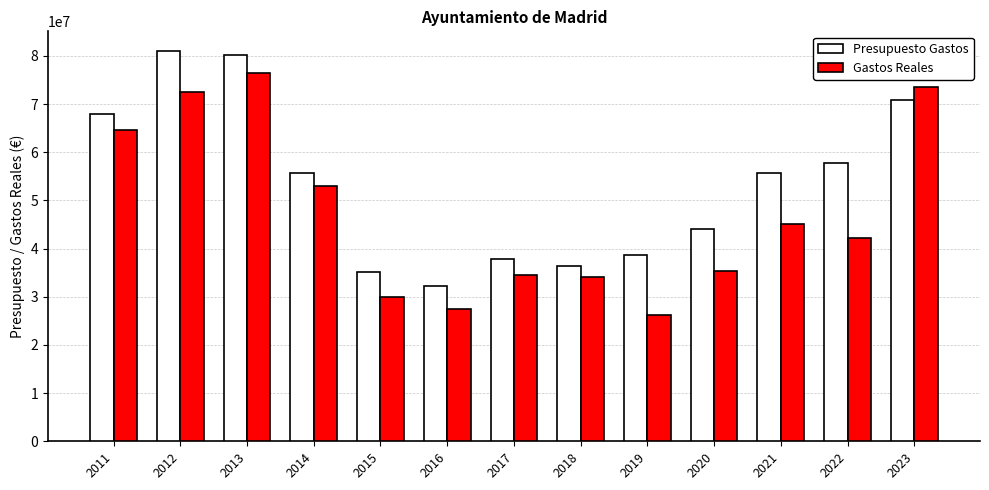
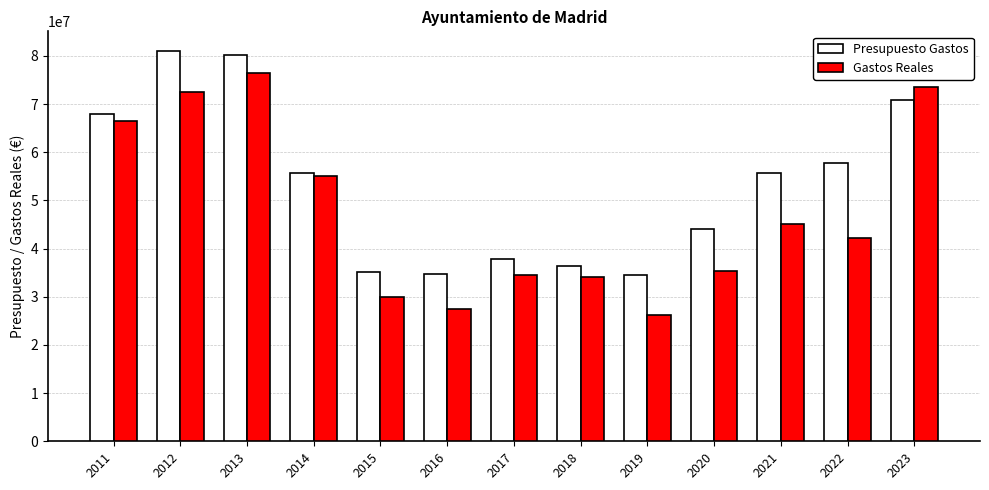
  {
    "Presupuesto Gastos": {
      "2011": 68000000,
      "2012": 81000000,
      "2013": 80000000,
      "2014": 56000000,
      "2015": 35000000,
-     "2016": 32000000,
+     "2016": 35000000,
      "2017": 38000000,
      "2018": 36000000,
-     "2019": 39000000,
+     "2019": 35000000,
      "2020": 44000000,
      "2021": 56000000,
      "2022": 58000000,
      "2023": 71000000
    },
    "Gastos Reales": {
-     "2011": 65000000,
+     "2011": 66000000,
      "2012": 72000000,
      "2013": 76000000,
-     "2014": 53000000,
+     "2014": 55000000,
      "2015": 30000000,
      "2016": 28000000,
      "2017": 35000000,
      "2018": 34000000,
      "2019": 26000000,
      "2020": 35000000,
      "2021": 45000000,
      "2022": 42000000,
      "2023": 74000000
    }
  }
